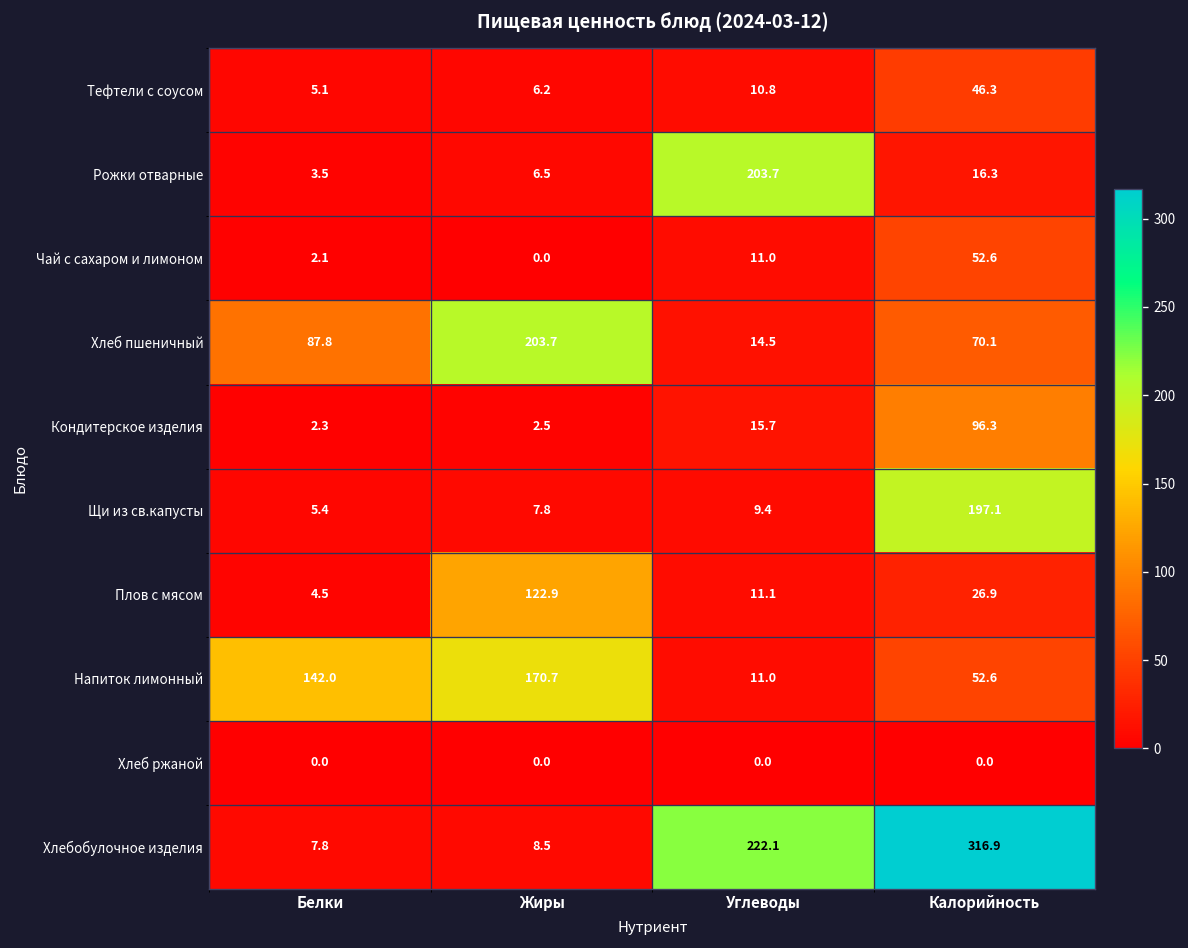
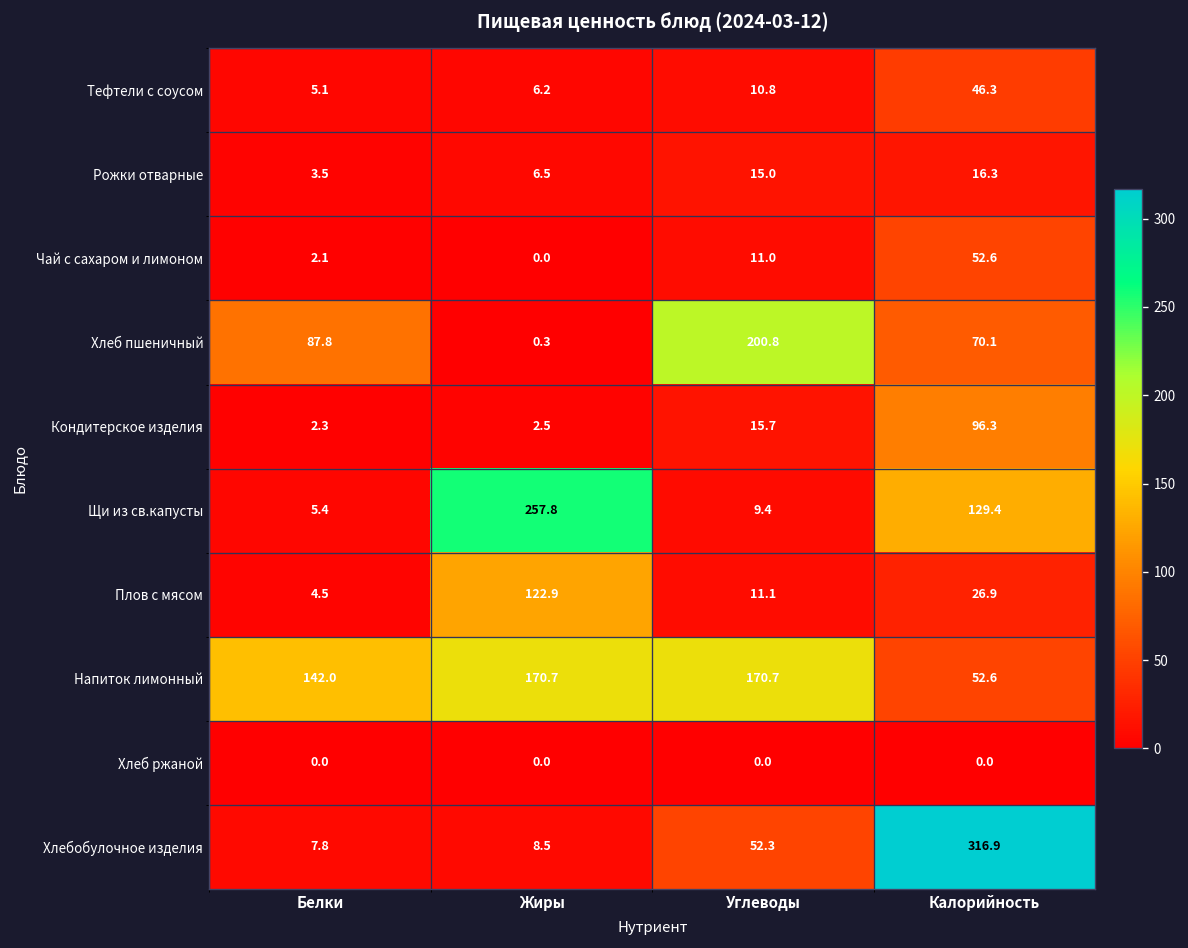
  {
    "Тефтели с соусом": {
      "Белки": 5.1,
      "Жиры": 6.2,
      "Углеводы": 10.8,
      "Калорийность": 46.3
    },
    "Рожки отварные": {
      "Белки": 3.5,
      "Жиры": 6.5,
-     "Углеводы": 203.7,
+     "Углеводы": 15.0,
      "Калорийность": 16.3
    },
    "Чай с сахаром и лимоном": {
      "Белки": 2.1,
      "Жиры": 0.0,
      "Углеводы": 11.0,
      "Калорийность": 52.6
    },
    "Хлеб пшеничный": {
      "Белки": 87.8,
-     "Жиры": 203.7,
-     "Углеводы": 14.5,
+     "Жиры": 0.3,
+     "Углеводы": 200.8,
      "Калорийность": 70.1
    },
    "Кондитерское изделия": {
      "Белки": 2.3,
      "Жиры": 2.5,
      "Углеводы": 15.7,
      "Калорийность": 96.3
    },
    "Щи из св.капусты": {
      "Белки": 5.4,
-     "Жиры": 7.8,
+     "Жиры": 257.8,
      "Углеводы": 9.4,
-     "Калорийность": 197.1
+     "Калорийность": 129.4
    },
    "Плов с мясом": {
      "Белки": 4.5,
      "Жиры": 122.9,
      "Углеводы": 11.1,
      "Калорийность": 26.9
    },
    "Напиток лимонный": {
      "Белки": 142.0,
      "Жиры": 170.7,
-     "Углеводы": 11.0,
+     "Углеводы": 170.7,
      "Калорийность": 52.6
    },
    "Хлеб ржаной": {
      "Белки": 0.0,
      "Жиры": 0.0,
      "Углеводы": 0.0,
      "Калорийность": 0.0
    },
    "Хлебобулочное изделия": {
      "Белки": 7.8,
      "Жиры": 8.5,
-     "Углеводы": 222.1,
+     "Углеводы": 52.3,
      "Калорийность": 316.9
    }
  }
